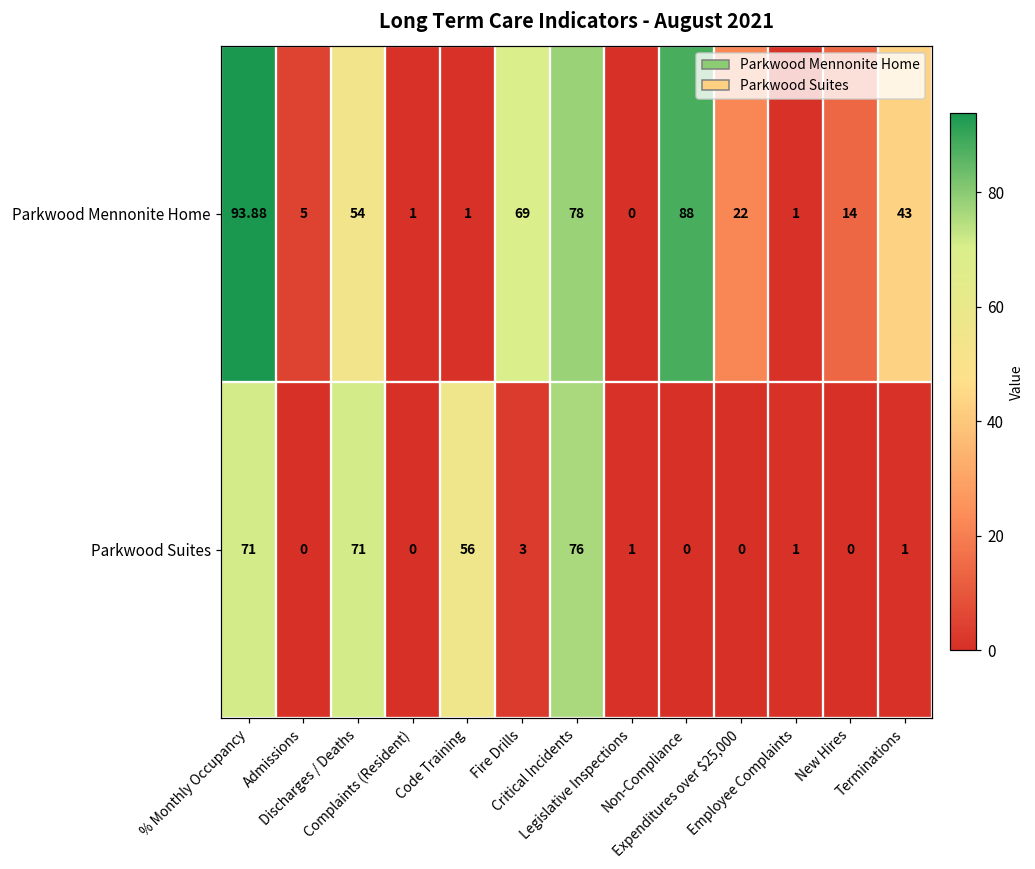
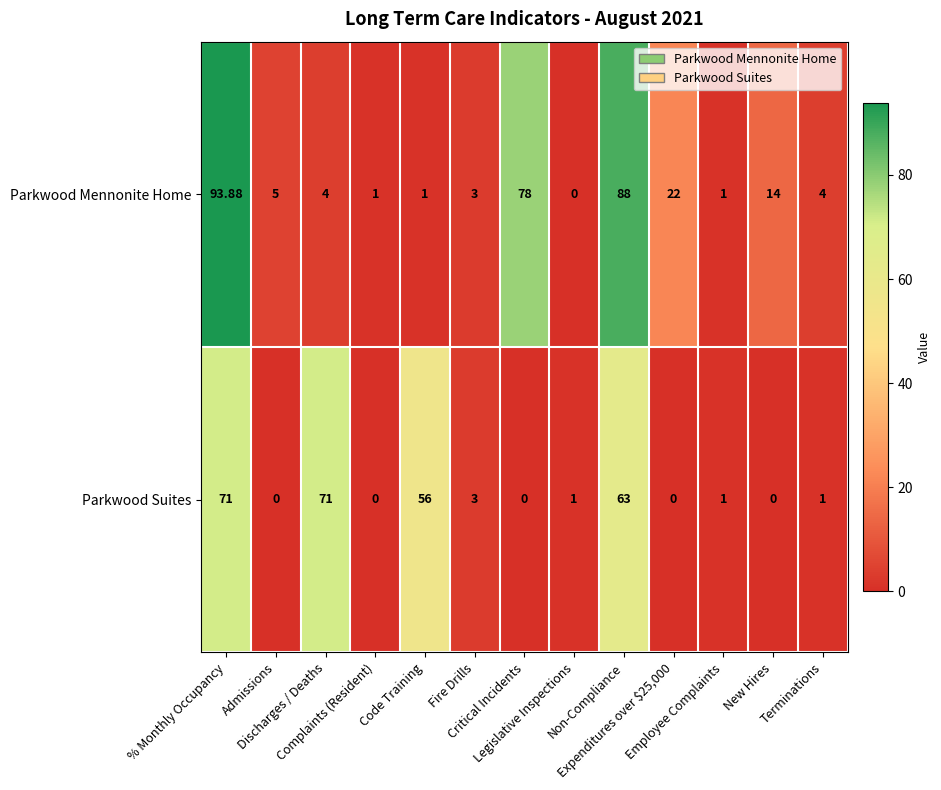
  {
    "Parkwood Mennonite Home": {
      "% Monthly Occupancy": 93.88,
      "Admissions": 5,
-     "Discharges / Deaths": 54,
+     "Discharges / Deaths": 4,
      "Complaints (Resident)": 1,
      "Code Training": 1,
-     "Fire Drills": 69,
+     "Fire Drills": 3,
      "Critical Incidents": 78,
      "Legislative Inspections": 0,
      "Non-Compliance": 88,
      "Expenditures over $25,000": 22,
      "Employee Complaints": 1,
      "New Hires": 14,
-     "Terminations": 43
+     "Terminations": 4
    },
    "Parkwood Suites": {
      "% Monthly Occupancy": 71,
      "Admissions": 0,
      "Discharges / Deaths": 71,
      "Complaints (Resident)": 0,
      "Code Training": 56,
      "Fire Drills": 3,
-     "Critical Incidents": 76,
+     "Critical Incidents": 0,
      "Legislative Inspections": 1,
-     "Non-Compliance": 0,
+     "Non-Compliance": 63,
      "Expenditures over $25,000": 0,
      "Employee Complaints": 1,
      "New Hires": 0,
      "Terminations": 1
    }
  }
